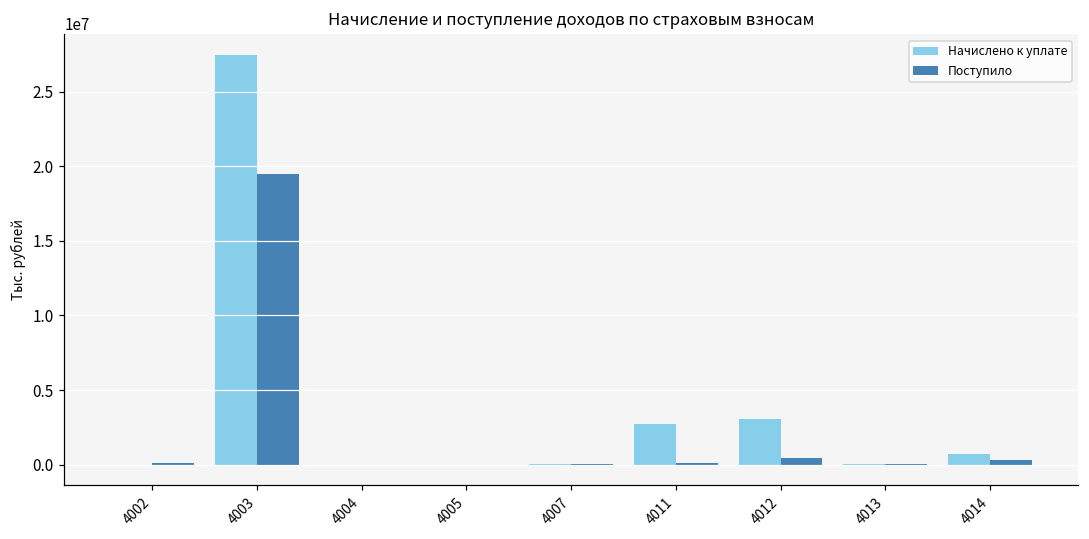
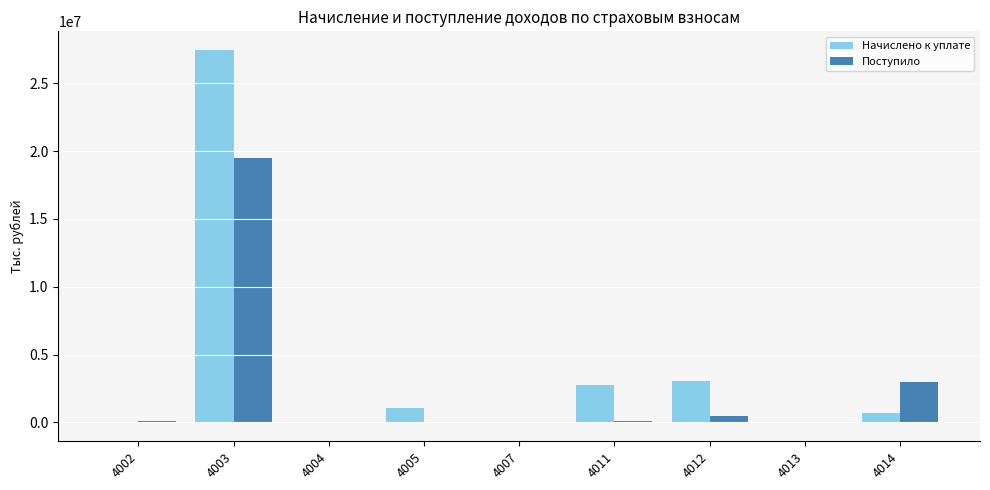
  {
    "Начислено к уплате": {
      "4003": 27500000,
-     "4005": 0,
+     "4005": 1000000,
      "4011": 2800000,
      "4012": 3100000,
      "4014": 700000
    },
    "Поступило": {
      "4003": 19500000,
      "4012": 500000,
-     "4014": 300000
+     "4014": 3000000
    }
  }
